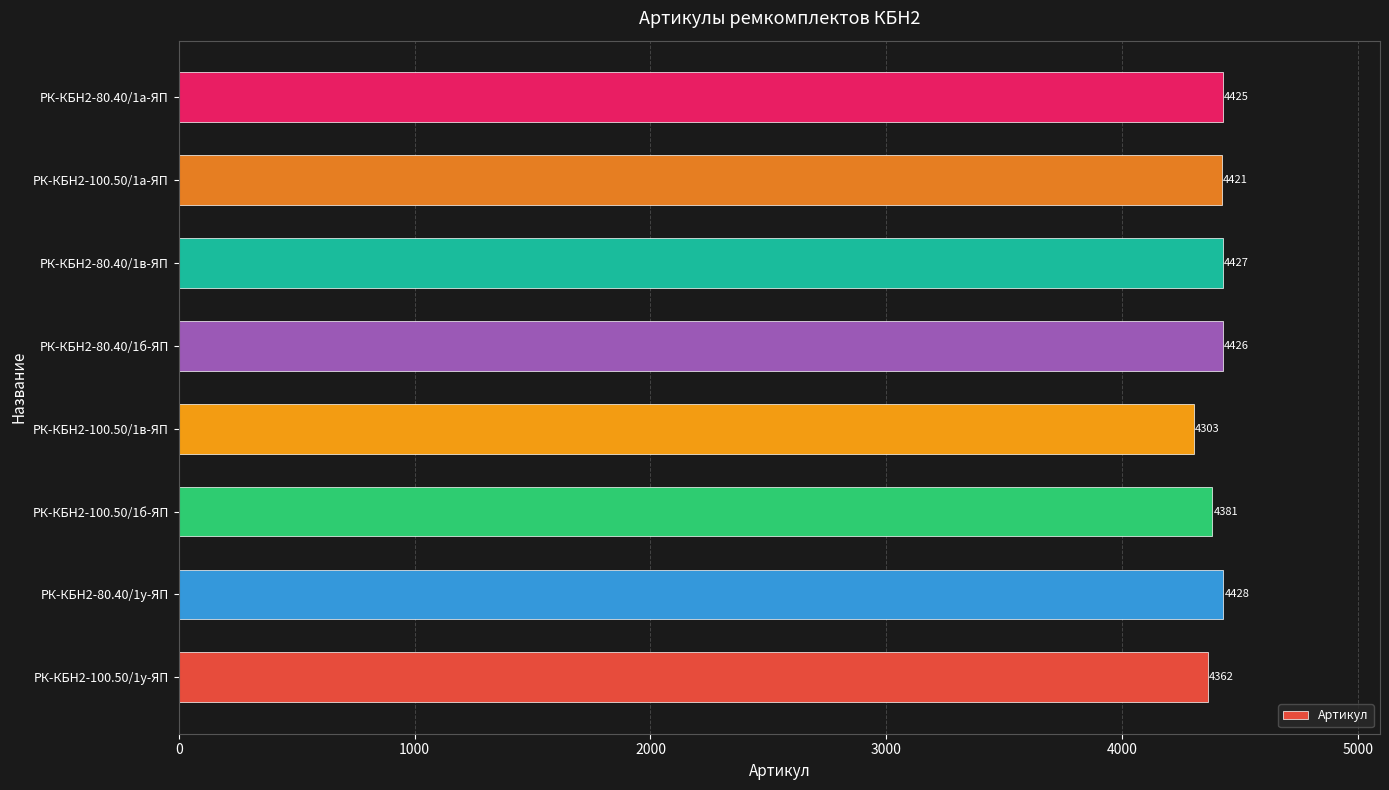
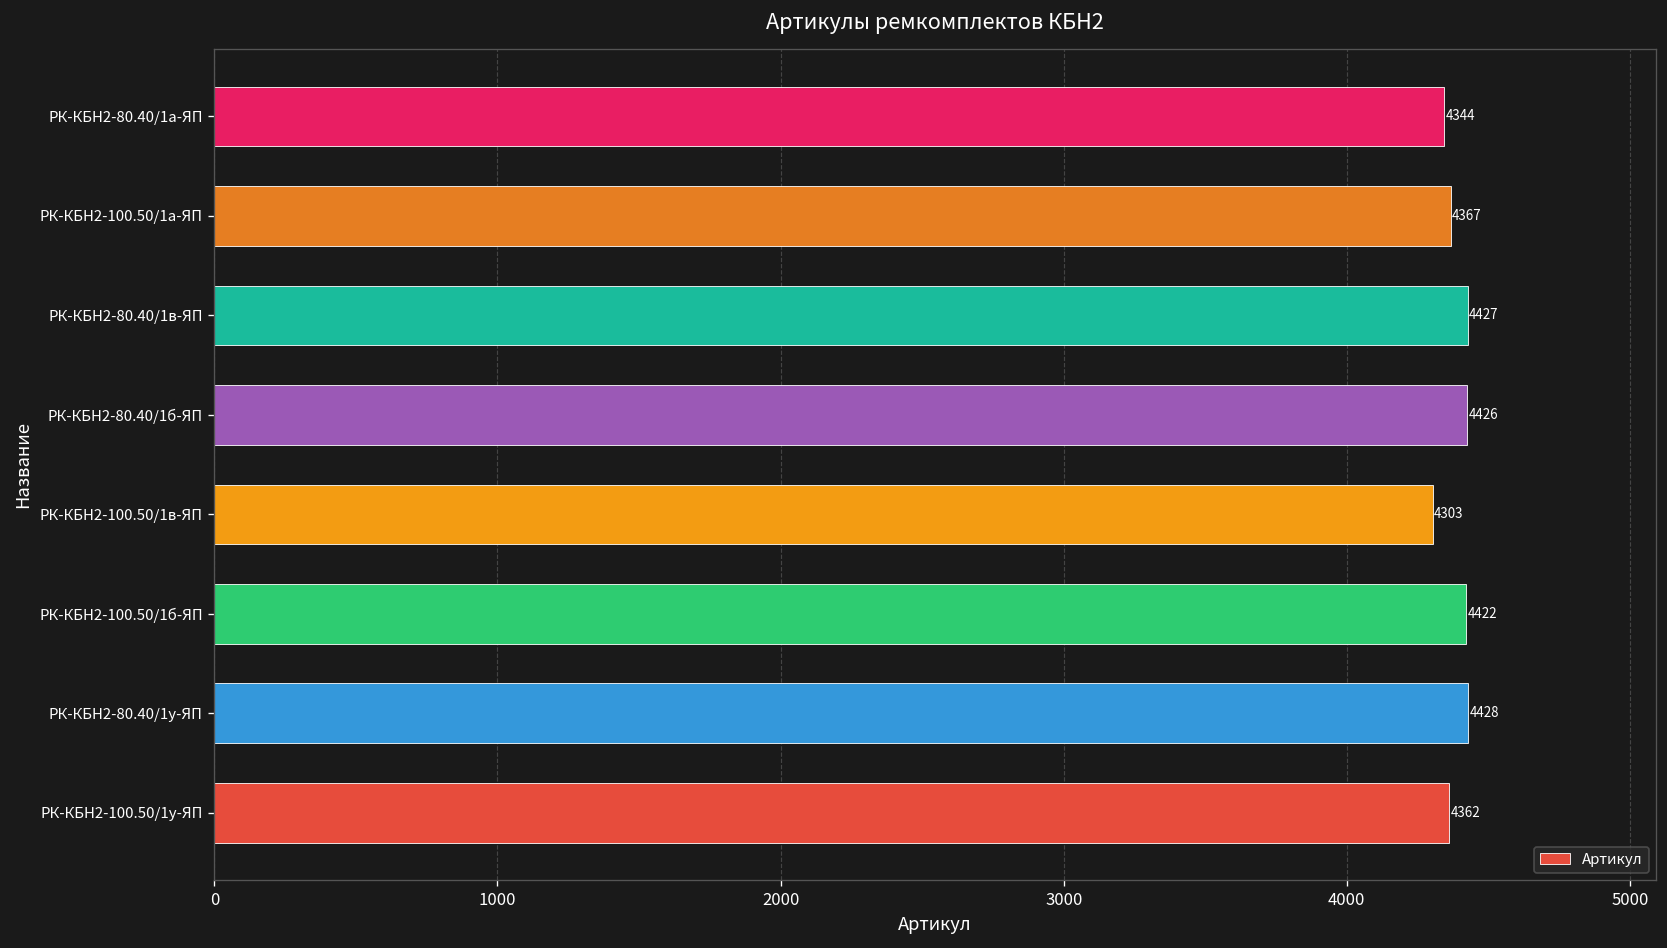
  {
-   "РК-КБН2-80.40/1а-ЯП": 4425,
-   "РК-КБН2-100.50/1а-ЯП": 4421,
+   "РК-КБН2-80.40/1а-ЯП": 4344,
+   "РК-КБН2-100.50/1а-ЯП": 4367,
    "РК-КБН2-80.40/1в-ЯП": 4427,
    "РК-КБН2-80.40/1б-ЯП": 4426,
    "РК-КБН2-100.50/1в-ЯП": 4303,
-   "РК-КБН2-100.50/1б-ЯП": 4381,
+   "РК-КБН2-100.50/1б-ЯП": 4422,
    "РК-КБН2-80.40/1у-ЯП": 4428,
    "РК-КБН2-100.50/1у-ЯП": 4362
  }
